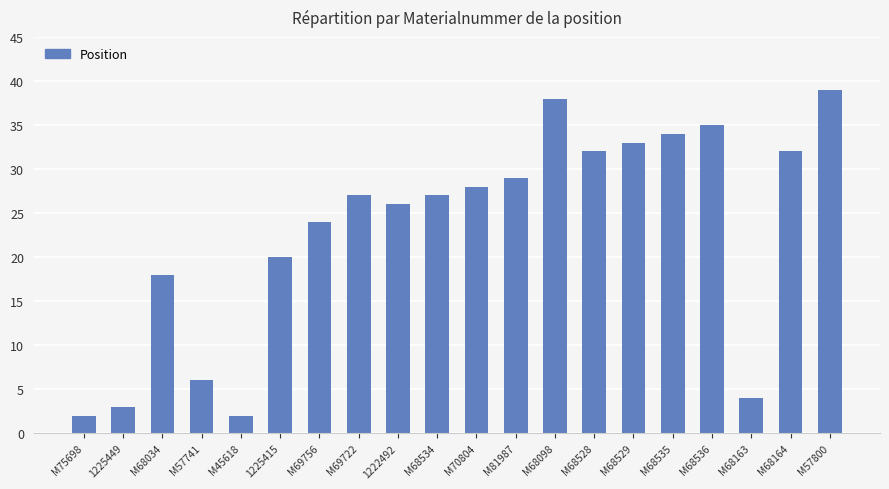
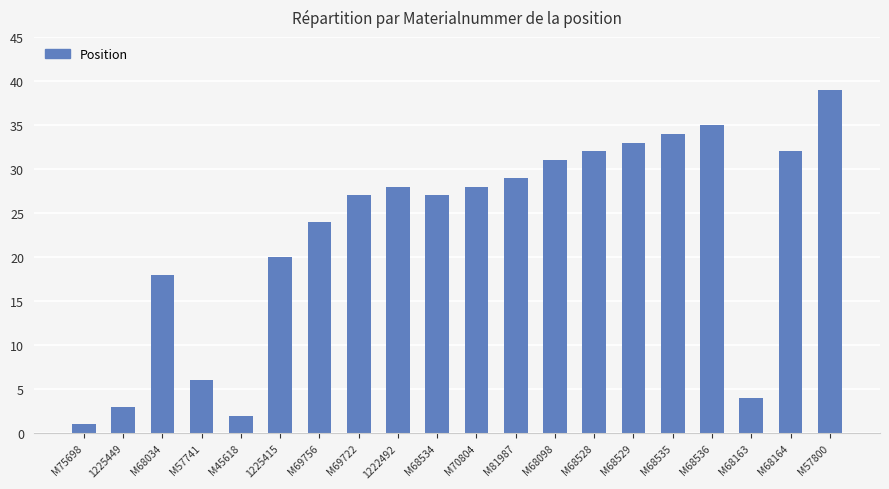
  {
-   "M75698": 2,
+   "M75698": 1,
    "1225449": 3,
    "M68034": 18,
    "M57741": 6,
    "M45618": 2,
    "1225415": 20,
    "M69756": 24,
    "M69722": 27,
-   "1222492": 26,
+   "1222492": 28,
    "M68534": 27,
    "M70804": 28,
    "M81987": 29,
-   "M68098": 38,
+   "M68098": 31,
    "M68528": 32,
    "M68529": 33,
    "M68535": 34,
    "M68536": 35,
    "M68163": 4,
    "M68164": 32,
    "M57800": 39
  }
